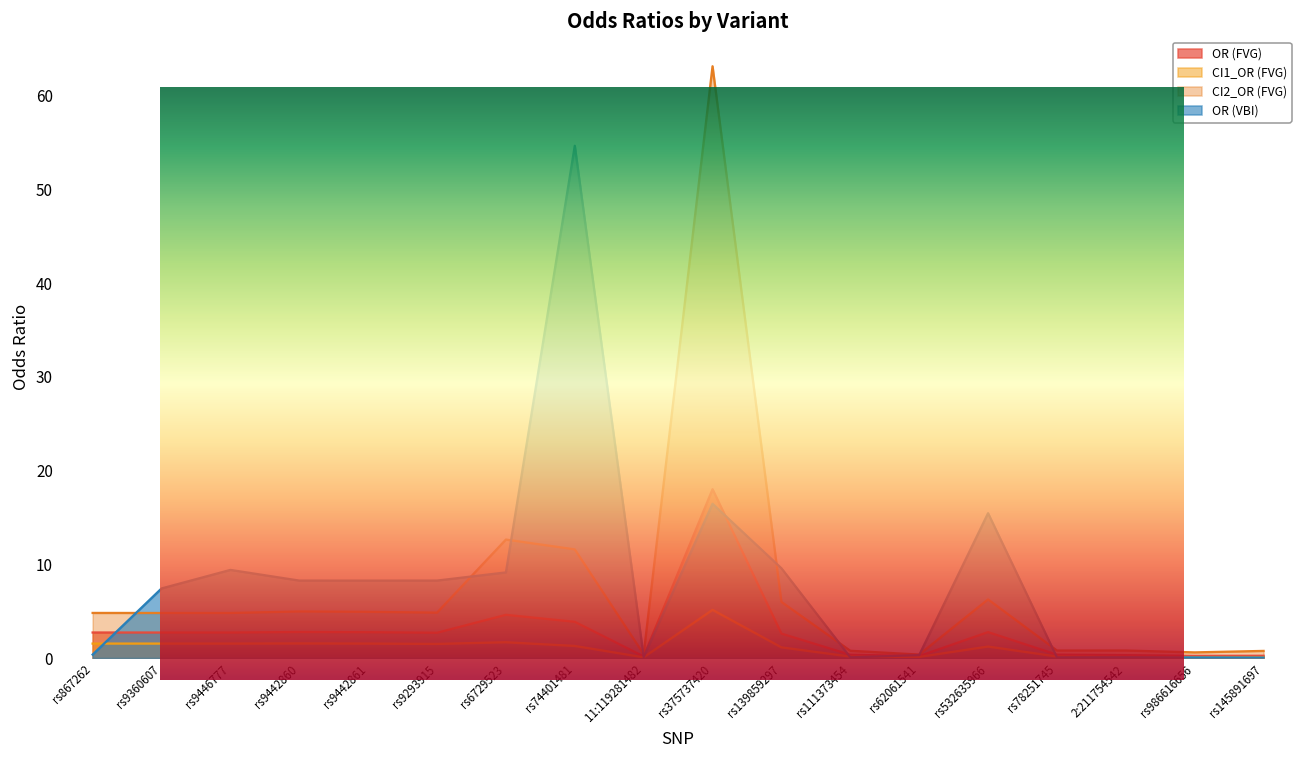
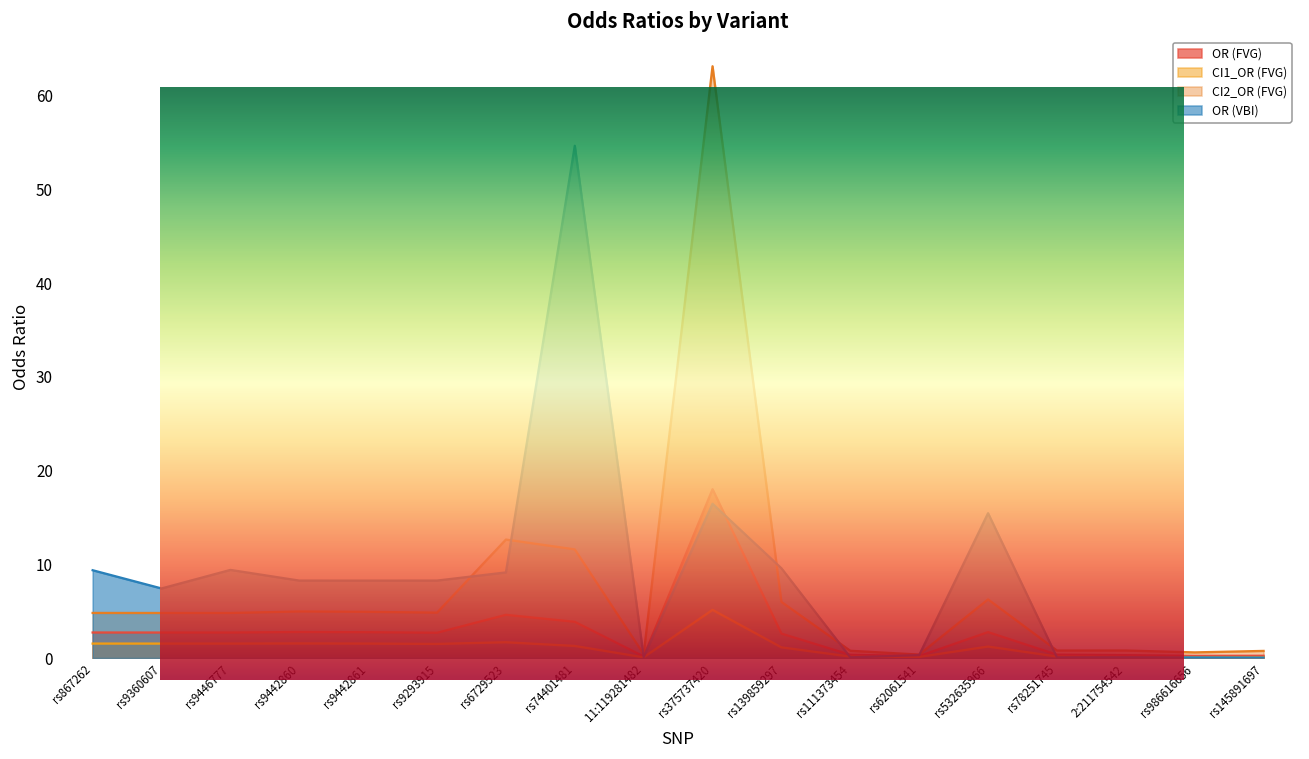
  {
    "Odds Ratios by Variant": {
      "OR (VBI)": {
-       "rs867262": 0,
+       "rs867262": 9,
        "rs9360607": 7
      }
    }
  }
